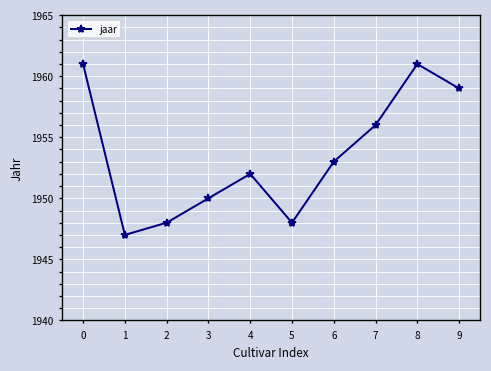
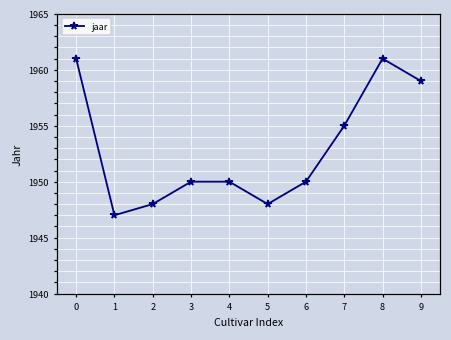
  {
    "0": 1961,
    "1": 1947,
    "2": 1948,
    "3": 1950,
-   "4": 1952,
+   "4": 1950,
    "5": 1948,
-   "6": 1953,
-   "7": 1956,
+   "6": 1950,
+   "7": 1955,
    "8": 1961,
    "9": 1959
  }
